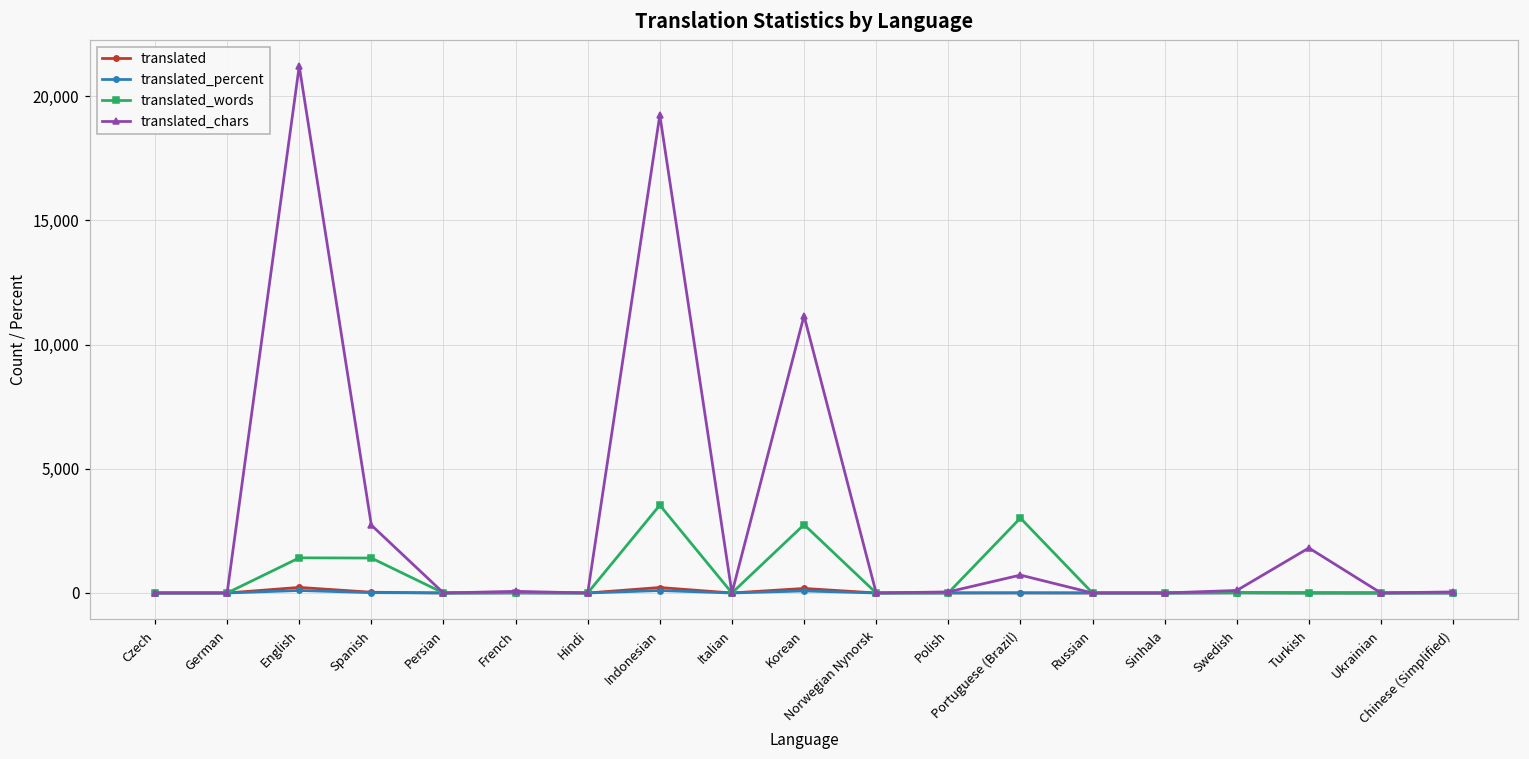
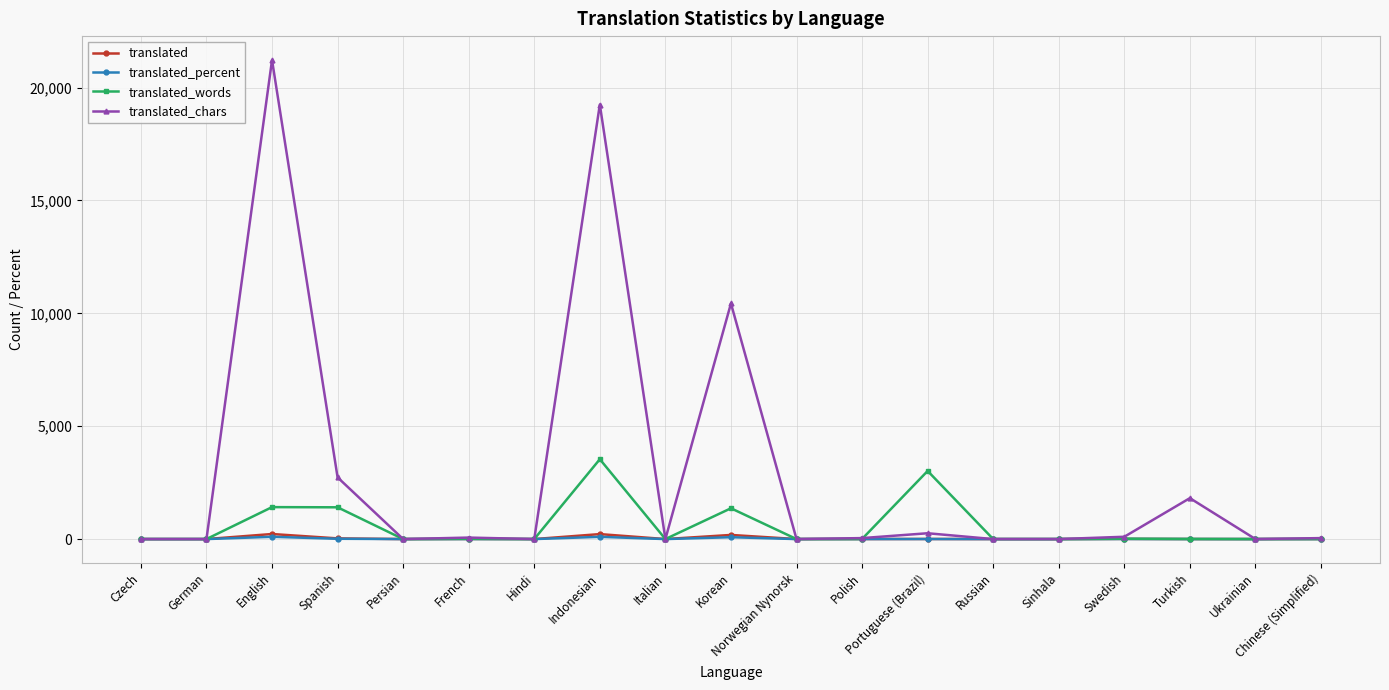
  {
    "translated": {
      "English": "200",
      "Indonesian": "200"
    },
    "translated_percent": {
      "English": "100",
      "Indonesian": "100"
    },
    "translated_words": {
      "English": "1,400",
      "Spanish": "1,400",
      "Indonesian": "3,500",
-     "Korean": "2,800",
+     "Korean": "1,400",
      "Portuguese (Brazil)": "3,000"
    },
    "translated_chars": {
      "English": "21,200",
      "Spanish": "2,700",
      "Indonesian": "19,200",
-     "Korean": "11,200",
-     "Portuguese (Brazil)": "700",
+     "Korean": "10,400",
+     "Portuguese (Brazil)": "300",
      "Turkish": "1,800"
    }
  }
